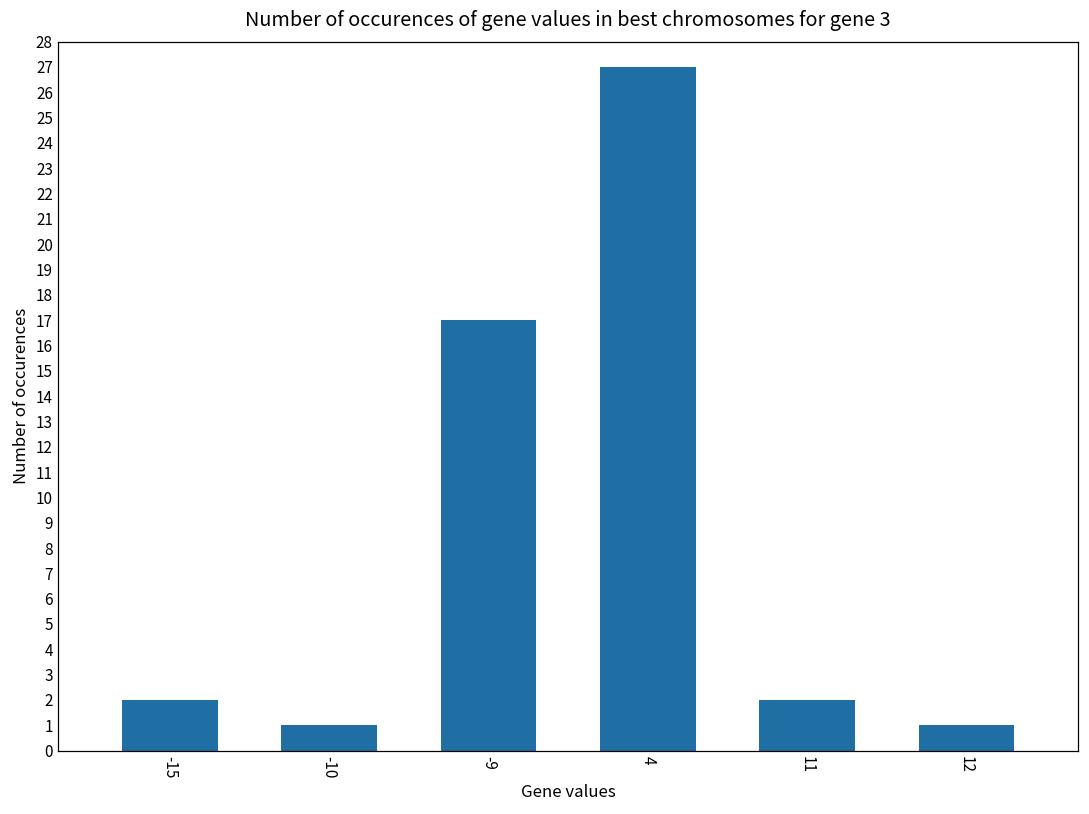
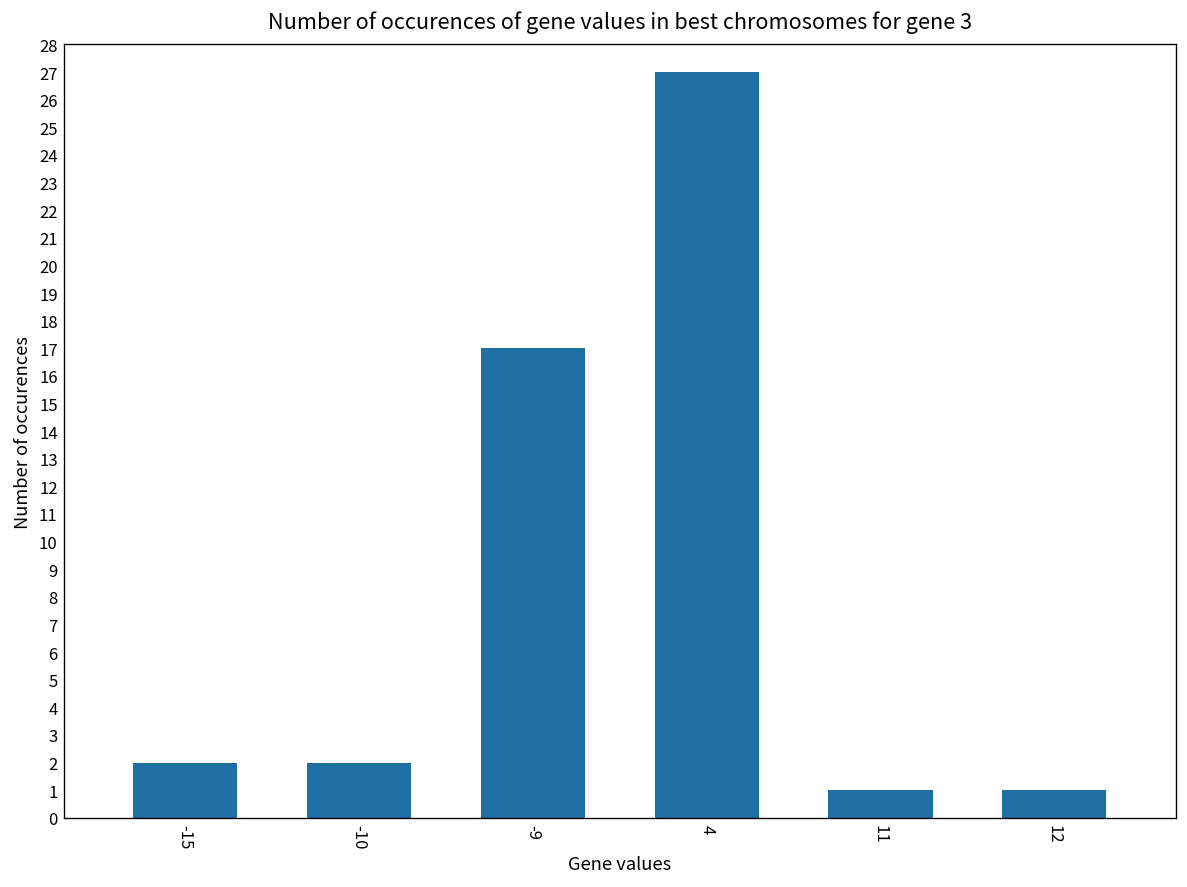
  {
    "-15": 2,
-   "-10": 1,
+   "-10": 2,
    "-9": 17,
    "4": 27,
-   "11": 2,
+   "11": 1,
    "12": 1
  }
